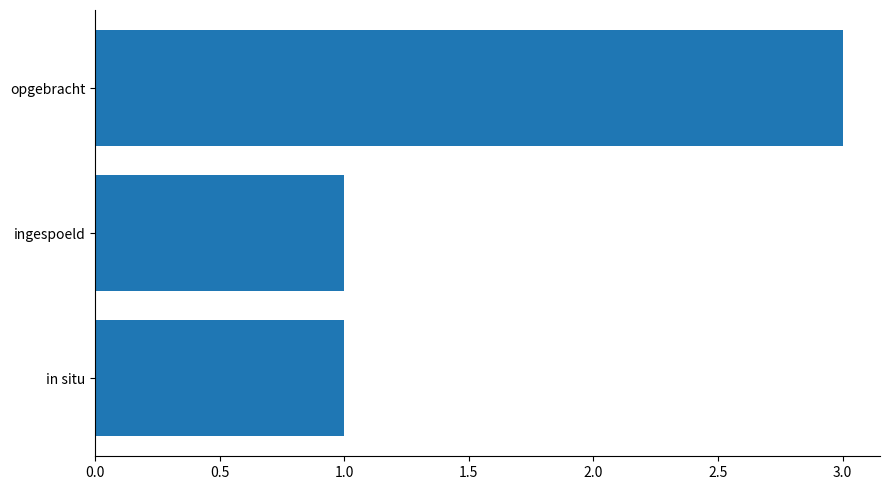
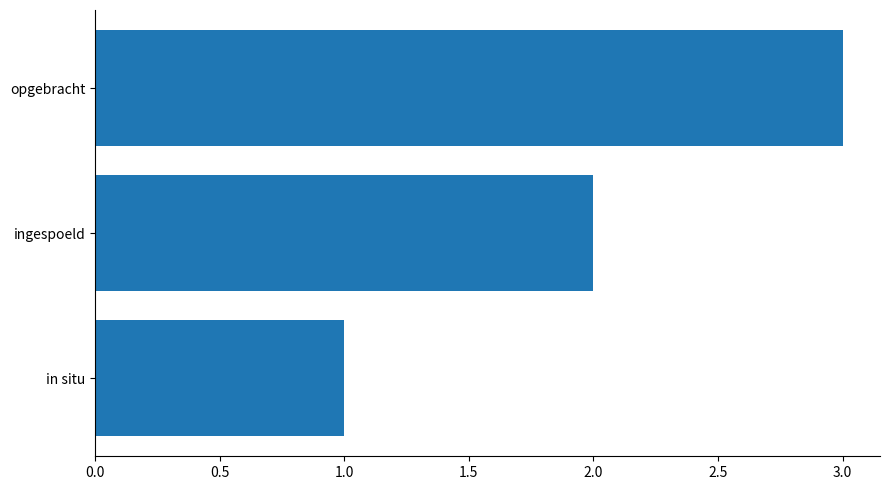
  {
    "opgebracht": 3,
-   "ingespoeld": 1,
+   "ingespoeld": 2,
    "in situ": 1
  }
